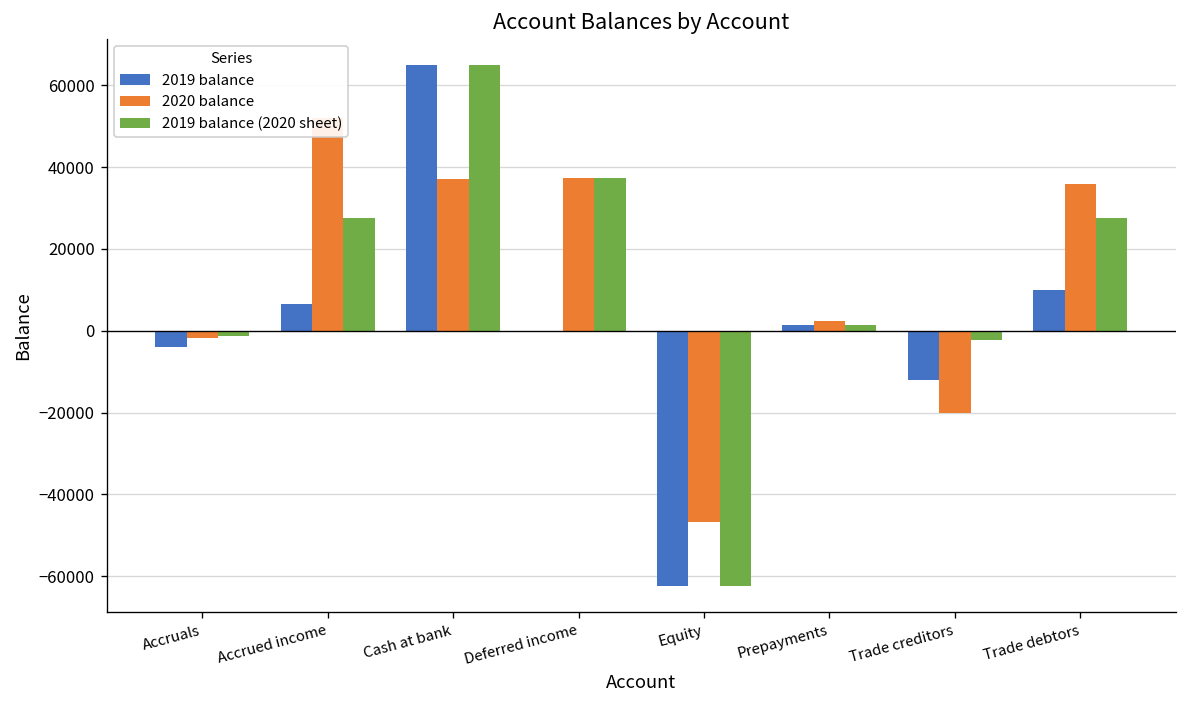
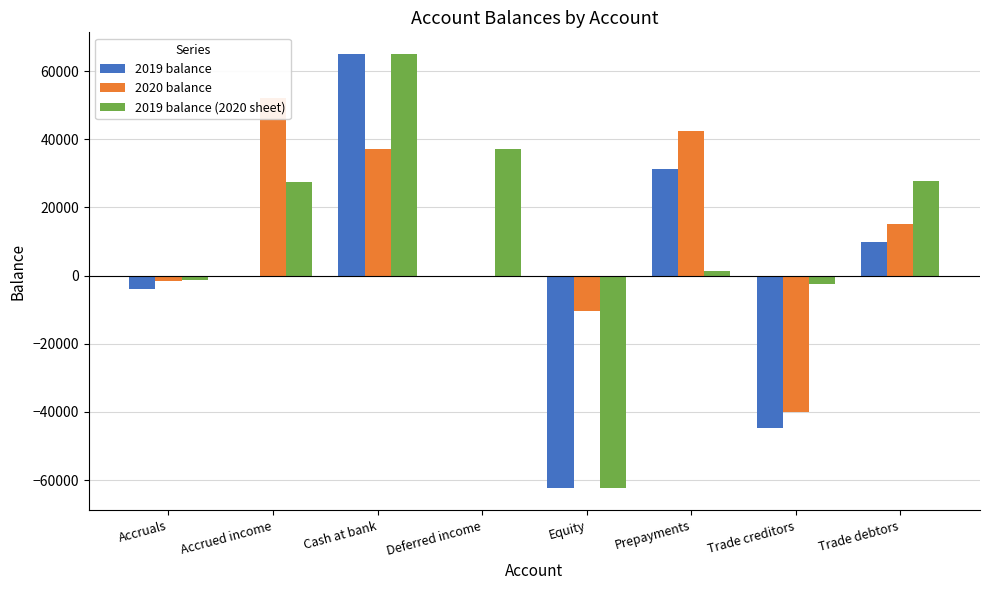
  {
    "2019 balance": {
      "Accruals": -4000,
-     "Accrued income": 7000,
+     "Accrued income": 0,
      "Cash at bank": 65000,
      "Deferred income": 0,
      "Equity": -62000,
-     "Prepayments": 1000,
-     "Trade creditors": -12000,
+     "Prepayments": 31000,
+     "Trade creditors": -45000,
      "Trade debtors": 10000
    },
    "2020 balance": {
      "Accruals": -2000,
      "Cash at bank": 37000,
-     "Deferred income": 37000,
-     "Equity": -47000,
-     "Prepayments": 3000,
-     "Trade creditors": -20000,
-     "Trade debtors": 36000
+     "Deferred income": 0,
+     "Equity": -11000,
+     "Prepayments": 42000,
+     "Trade creditors": -40000,
+     "Trade debtors": 15000
    },
    "2019 balance (2020 sheet)": {
      "Accruals": -1000,
      "Accrued income": 27000,
      "Cash at bank": 65000,
      "Deferred income": 37000,
      "Equity": -62000,
      "Prepayments": 1000,
      "Trade creditors": -2000,
      "Trade debtors": 28000
    }
  }
